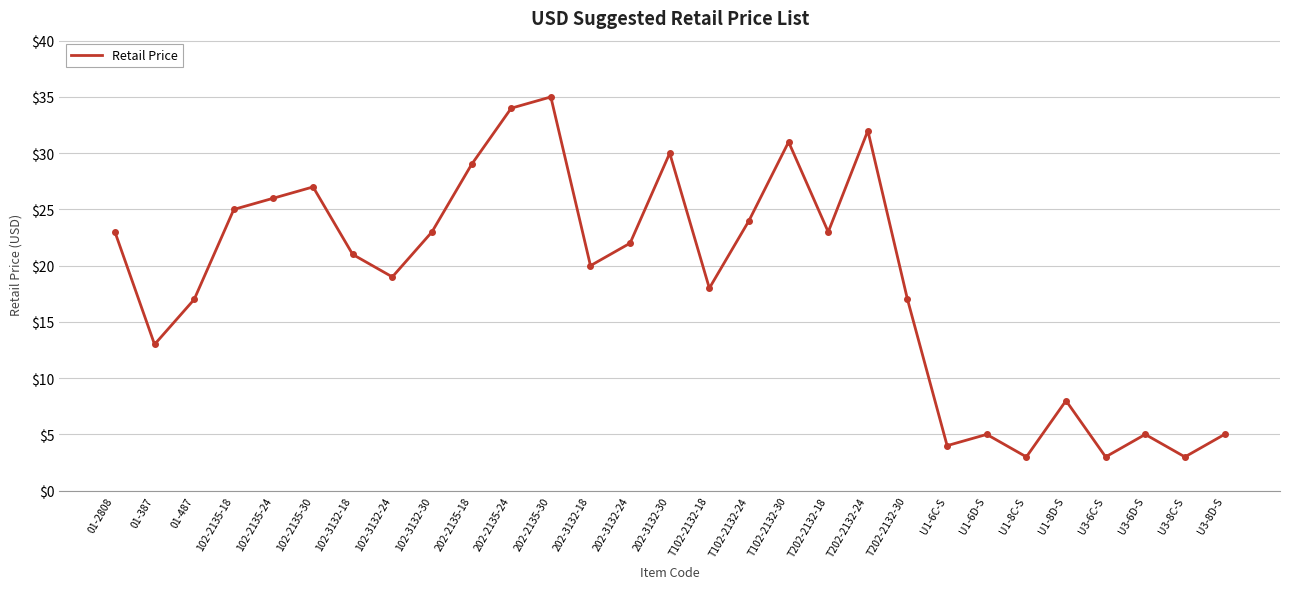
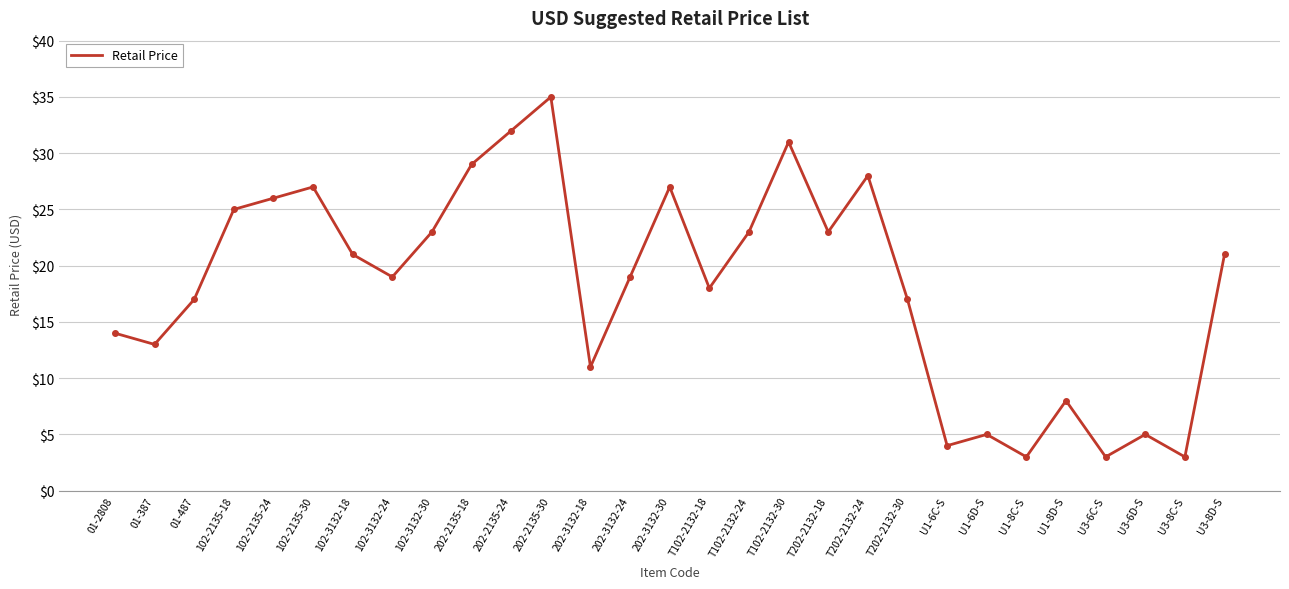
  {
-   "01-2808": "$23",
+   "01-2808": "$14",
    "01-387": "$13",
    "01-487": "$17",
    "102-2135-18": "$25",
    "102-2135-24": "$26",
    "102-2135-30": "$27",
    "102-3132-18": "$21",
    "102-3132-24": "$19",
    "102-3132-30": "$23",
    "202-2135-18": "$29",
-   "202-2135-24": "$34",
+   "202-2135-24": "$32",
    "202-2135-30": "$35",
-   "202-3132-18": "$20",
-   "202-3132-24": "$22",
-   "202-3132-30": "$30",
+   "202-3132-18": "$11",
+   "202-3132-24": "$19",
+   "202-3132-30": "$27",
    "T102-2132-18": "$18",
-   "T102-2132-24": "$24",
+   "T102-2132-24": "$23",
    "T102-2132-30": "$31",
    "T202-2132-18": "$23",
-   "T202-2132-24": "$32",
+   "T202-2132-24": "$28",
    "T202-2132-30": "$17",
    "U1-6C-S": "$4",
    "U1-6D-S": "$5",
    "U1-8C-S": "$3",
    "U1-8D-S": "$8",
    "U3-6C-S": "$3",
    "U3-6D-S": "$5",
    "U3-8C-S": "$3",
-   "U3-8D-S": "$5"
+   "U3-8D-S": "$21"
  }
